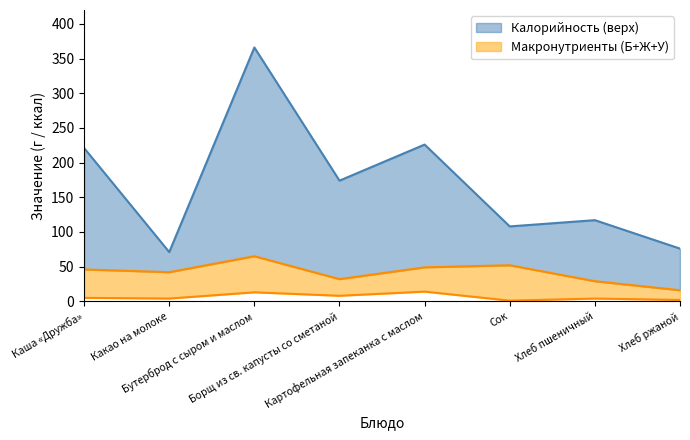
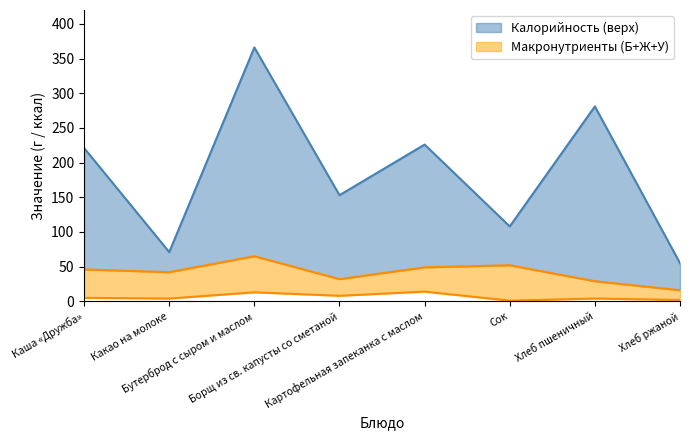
  {
    "Калорийность (верх)": {
      "Каша «Дружба»": 220,
      "Какао на молоке": 70,
      "Бутерброд с сыром и маслом": 370,
-     "Борщ из св. капусты со сметаной": 170,
+     "Борщ из св. капусты со сметаной": 150,
      "Картофельная запеканка с маслом": 230,
      "Сок": 110,
-     "Хлеб пшеничный": 120,
-     "Хлеб ржаной": 80
+     "Хлеб пшеничный": 280,
+     "Хлеб ржаной": 60
    }
  }
